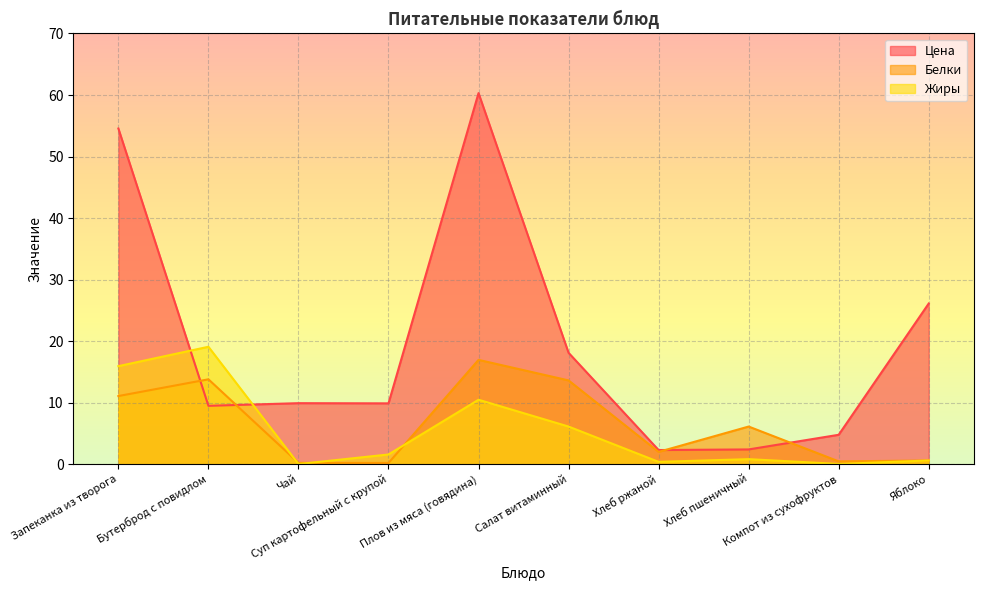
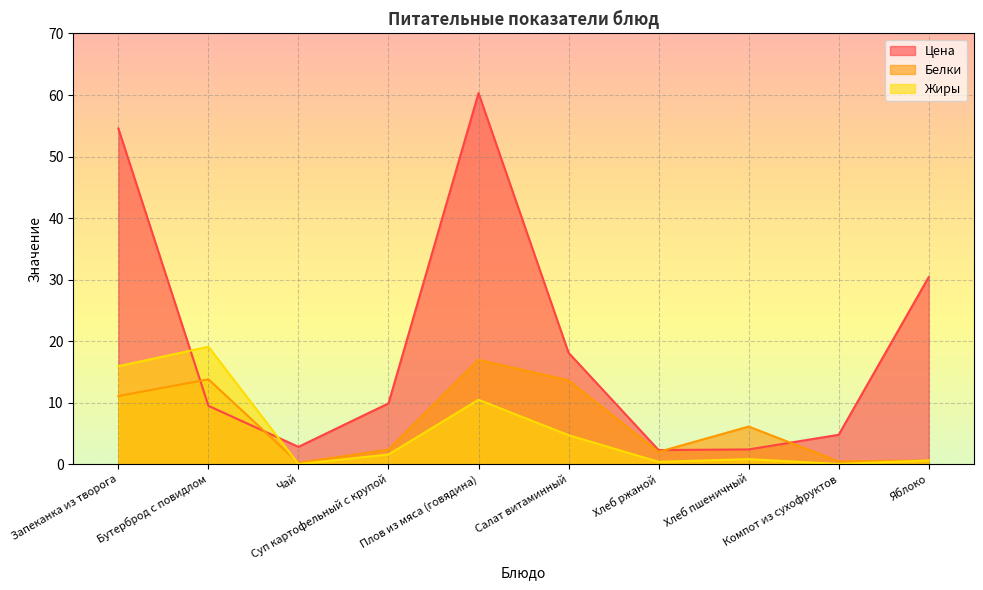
  {
    "Цена": {
      "Запеканка из творога": 55,
      "Бутерброд с повидлом": 9,
-     "Чай": 10,
+     "Чай": 3,
      "Суп картофельный с крупой": 10,
      "Плов из мяса (говядина)": 60,
      "Салат витаминный": 18,
      "Хлеб пшеничный": 2,
      "Компот из сухофруктов": 5,
-     "Яблоко": 26
+     "Яблоко": 30
    },
    "Белки": {
      "Запеканка из творога": 11,
      "Бутерброд с повидлом": 14,
-     "Суп картофельный с крупой": 0,
+     "Суп картофельный с крупой": 2,
      "Плов из мяса (говядина)": 17,
      "Салат витаминный": 14,
      "Хлеб пшеничный": 6
    },
    "Жиры": {
      "Запеканка из творога": 16,
      "Бутерброд с повидлом": 19,
      "Суп картофельный с крупой": 2,
      "Плов из мяса (говядина)": 10,
-     "Салат витаминный": 6,
+     "Салат витаминный": 5,
      "Хлеб ржаной": 0,
      "Хлеб пшеничный": 1
    }
  }
